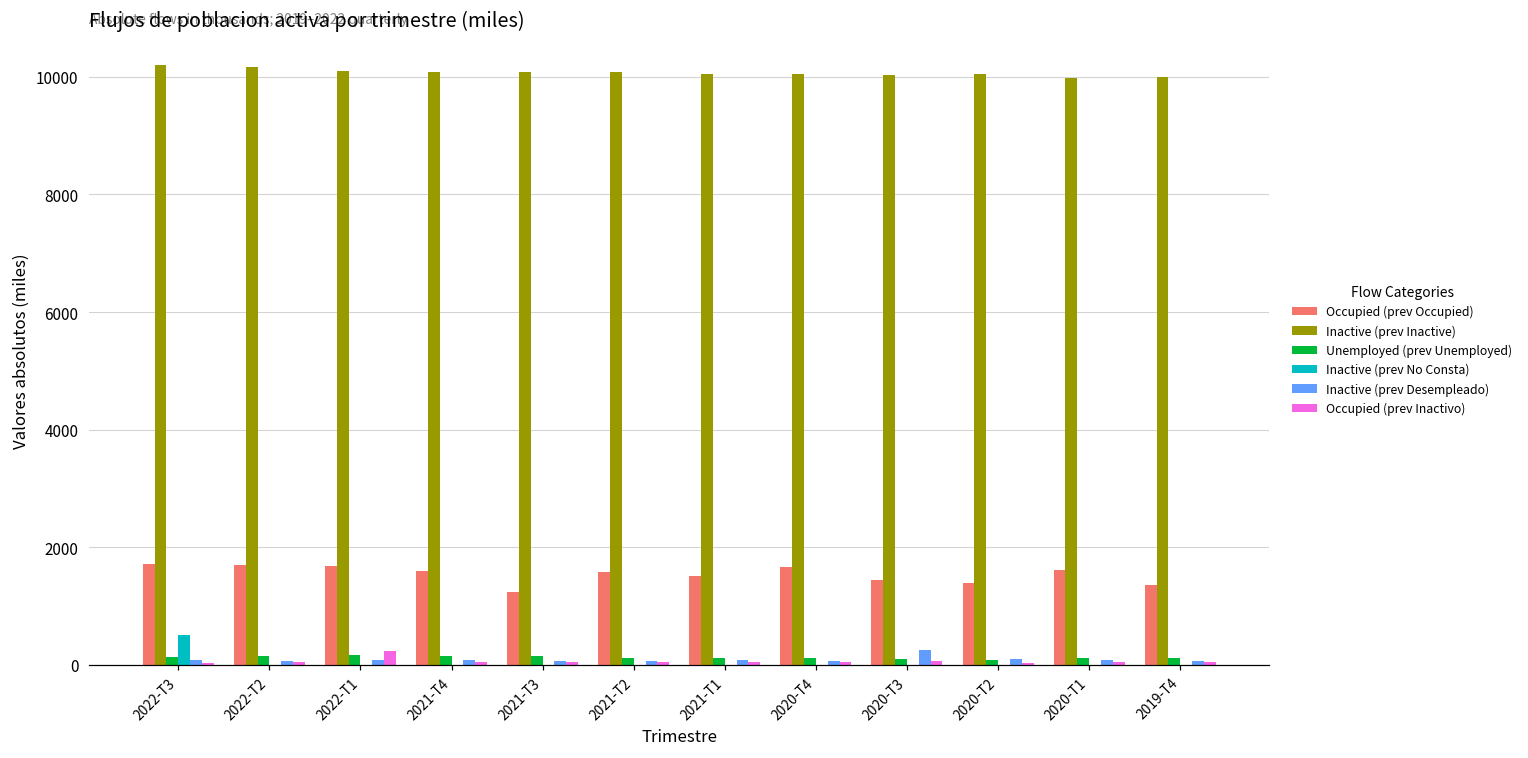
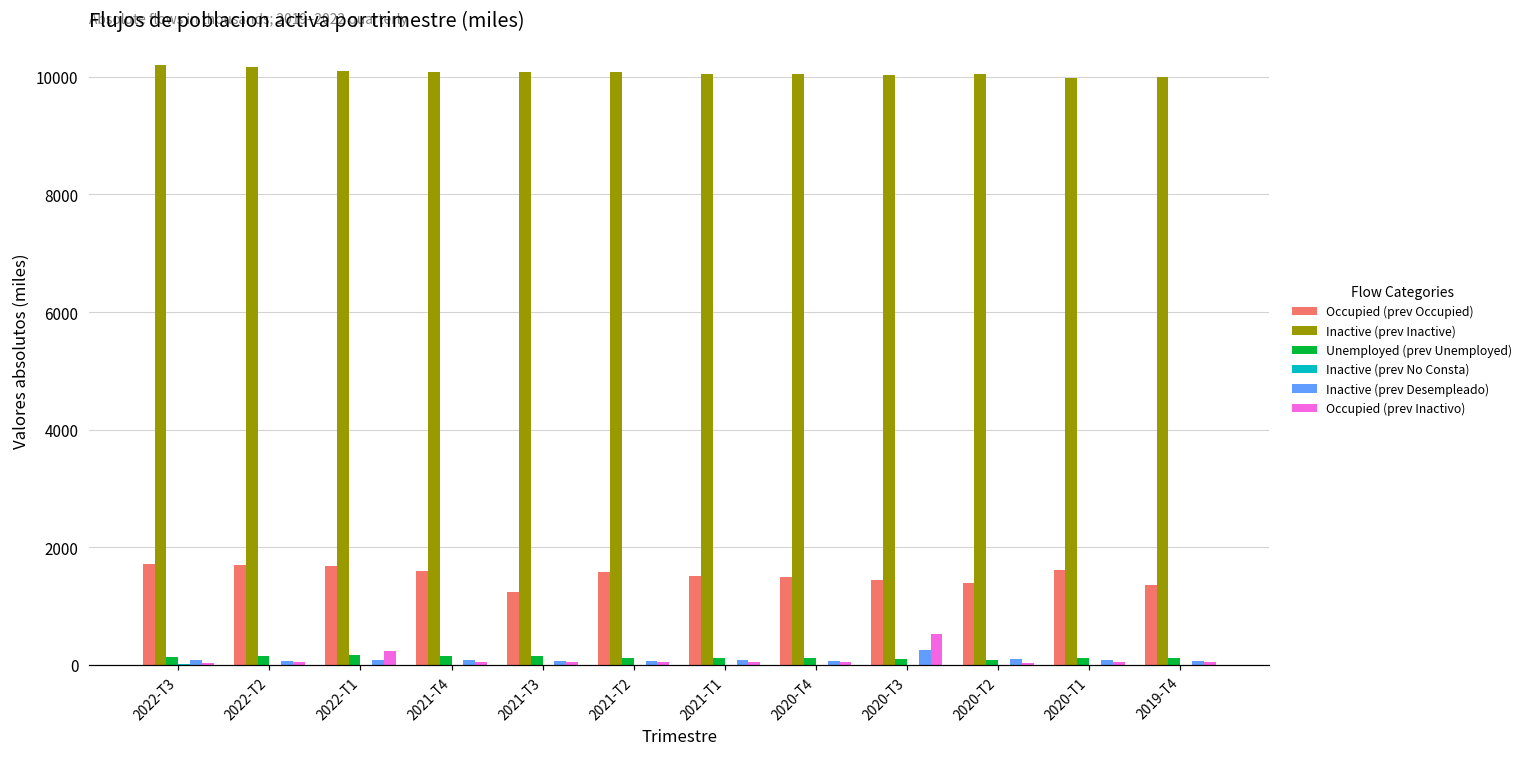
  {
    "Occupied (prev Occupied)": {
      "2022-T3": 1700,
      "2022-T2": 1700,
      "2022-T1": 1700,
      "2021-T4": 1600,
      "2021-T3": 1200,
      "2021-T2": 1600,
      "2021-T1": 1500,
-     "2020-T4": 1700,
+     "2020-T4": 1500,
      "2020-T3": 1400,
      "2020-T2": 1400,
      "2020-T1": 1600,
      "2019-T4": 1400
    },
    "Inactive (prev Inactive)": {
      "2022-T3": 10200,
      "2022-T2": 10200,
      "2022-T1": 10100,
      "2021-T4": 10100,
      "2021-T3": 10100,
      "2021-T2": 10100,
      "2021-T1": 10100,
      "2020-T4": 10000,
      "2020-T3": 10000,
      "2020-T2": 10100,
      "2020-T1": 10000,
      "2019-T4": 10000
    },
    "Unemployed (prev Unemployed)": {
      "2022-T3": 100,
      "2022-T2": 200,
      "2022-T1": 200,
      "2021-T4": 200,
      "2021-T3": 200,
      "2021-T2": 100,
      "2021-T1": 100,
      "2020-T4": 100,
      "2020-T3": 100,
      "2020-T2": 100,
      "2020-T1": 100,
      "2019-T4": 100
    },
    "Inactive (prev No Consta)": {
-     "2022-T3": 500,
+     "2022-T3": 0,
      "2020-T4": 0,
      "2020-T3": 0,
      "2020-T1": 0
    },
    "Inactive (prev Desempleado)": {
      "2022-T3": 100,
      "2022-T2": 100,
      "2022-T1": 100,
      "2021-T4": 100,
      "2021-T3": 100,
      "2021-T2": 100,
      "2021-T1": 100,
      "2020-T4": 100,
      "2020-T3": 200,
      "2020-T2": 100,
      "2020-T1": 100,
      "2019-T4": 100
    },
    "Occupied (prev Inactivo)": {
      "2022-T2": 0,
      "2022-T1": 200,
      "2021-T4": 100,
      "2021-T3": 100,
      "2020-T4": 100,
-     "2020-T3": 100
+     "2020-T3": 500
    }
  }
